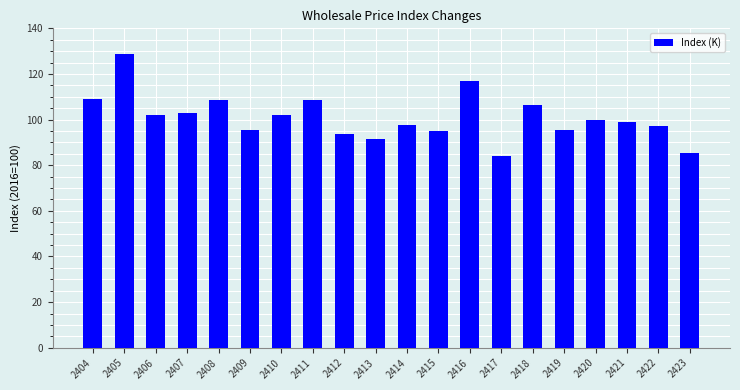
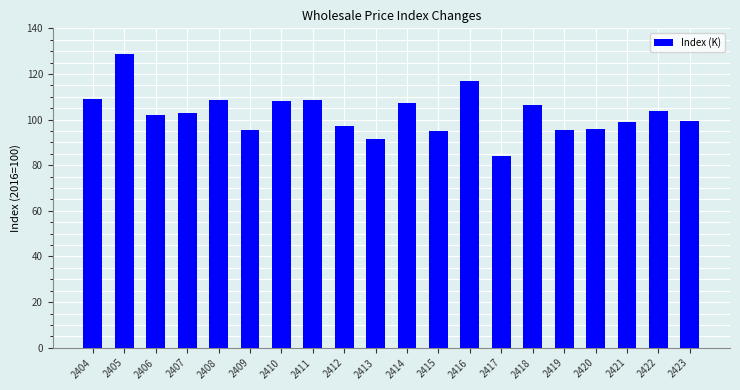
  {
    "2404": 109,
    "2405": 129,
    "2406": 102,
    "2407": 103,
    "2408": 108,
    "2409": 96,
-   "2410": 102,
+   "2410": 108,
    "2411": 108,
-   "2412": 94,
+   "2412": 97,
    "2413": 92,
-   "2414": 98,
+   "2414": 107,
    "2415": 95,
    "2416": 117,
    "2417": 84,
    "2418": 106,
    "2419": 95,
-   "2420": 100,
+   "2420": 96,
    "2421": 99,
-   "2422": 97,
-   "2423": 85
+   "2422": 104,
+   "2423": 100
  }
